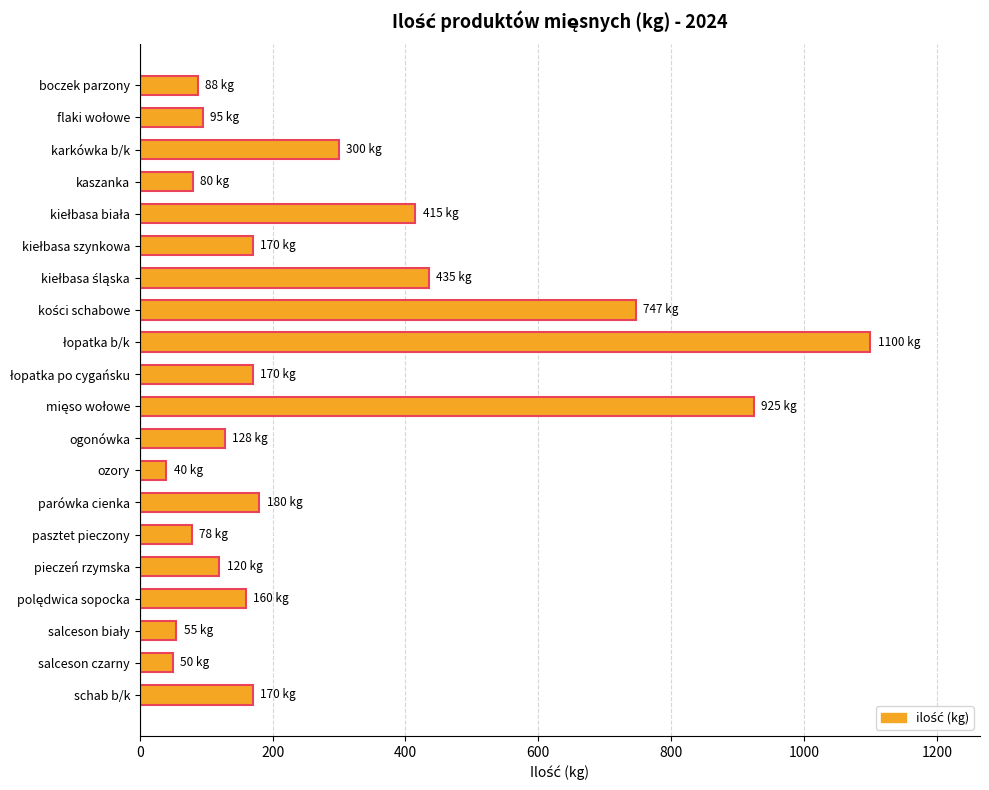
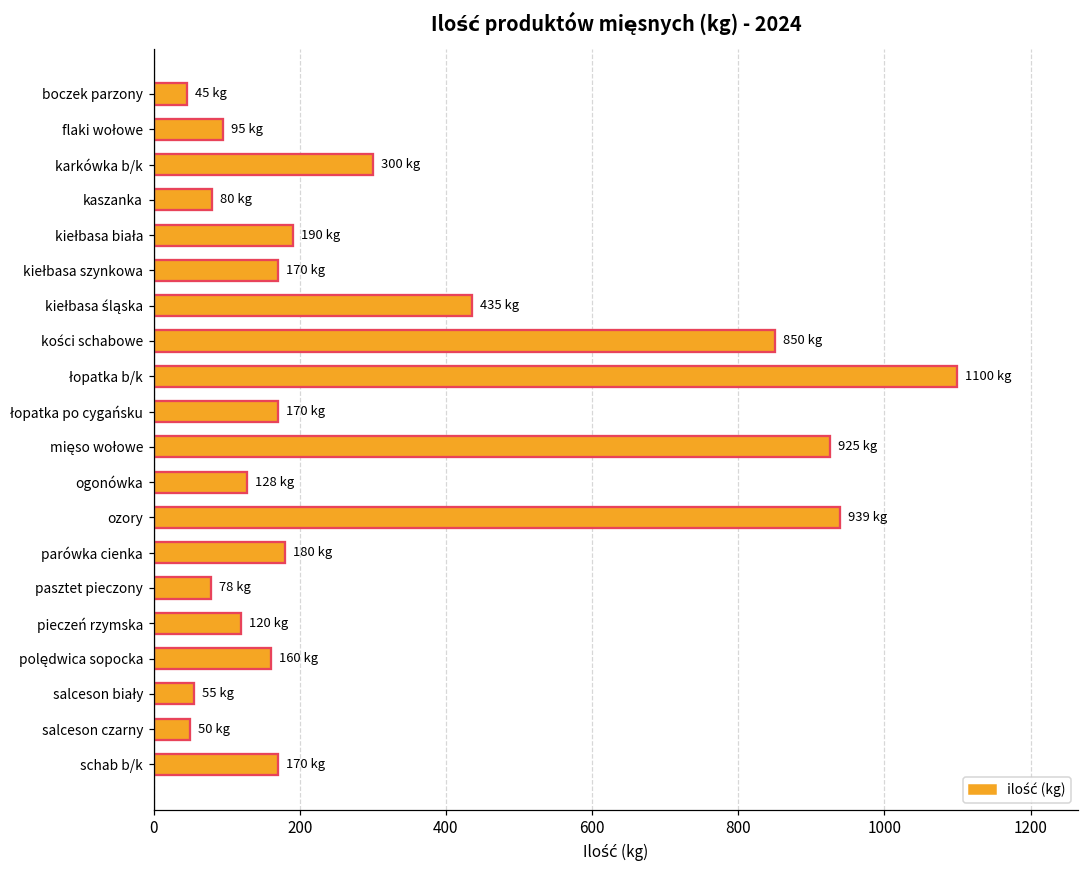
  {
-   "boczek parzony": 88,
+   "boczek parzony": 45,
    "flaki wołowe": 95,
    "karkówka b/k": 300,
    "kaszanka": 80,
-   "kiełbasa biała": 415,
+   "kiełbasa biała": 190,
    "kiełbasa szynkowa": 170,
    "kiełbasa śląska": 435,
-   "kości schabowe": 747,
+   "kości schabowe": 850,
    "łopatka b/k": 1100,
    "łopatka po cygańsku": 170,
    "mięso wołowe": 925,
    "ogonówka": 128,
-   "ozory": 40,
+   "ozory": 939,
    "parówka cienka": 180,
    "pasztet pieczony": 78,
    "pieczeń rzymska": 120,
    "polędwica sopocka": 160,
    "salceson biały": 55,
    "salceson czarny": 50,
    "schab b/k": 170
  }
